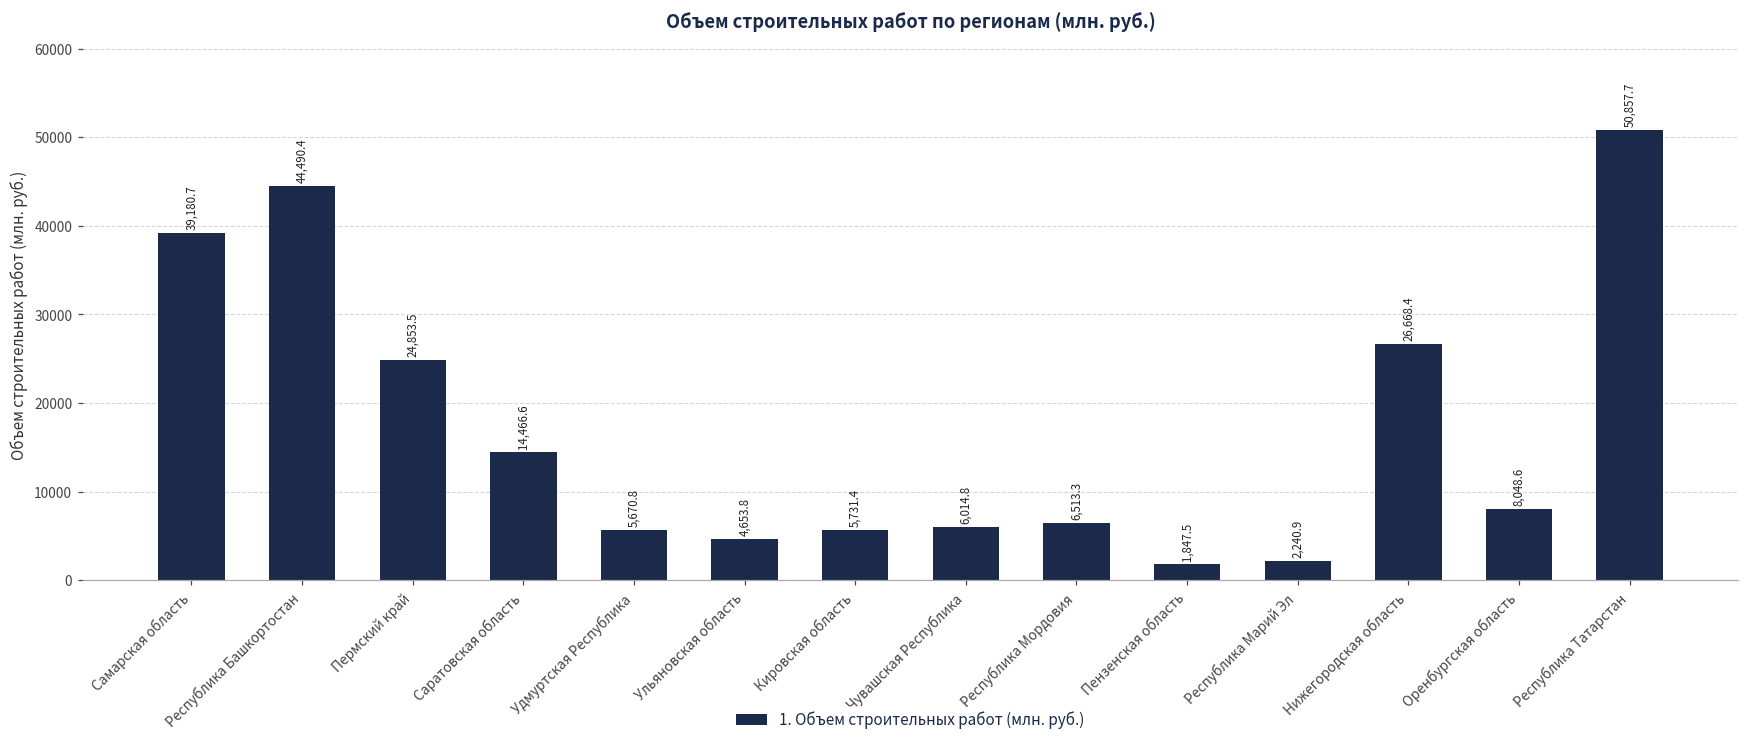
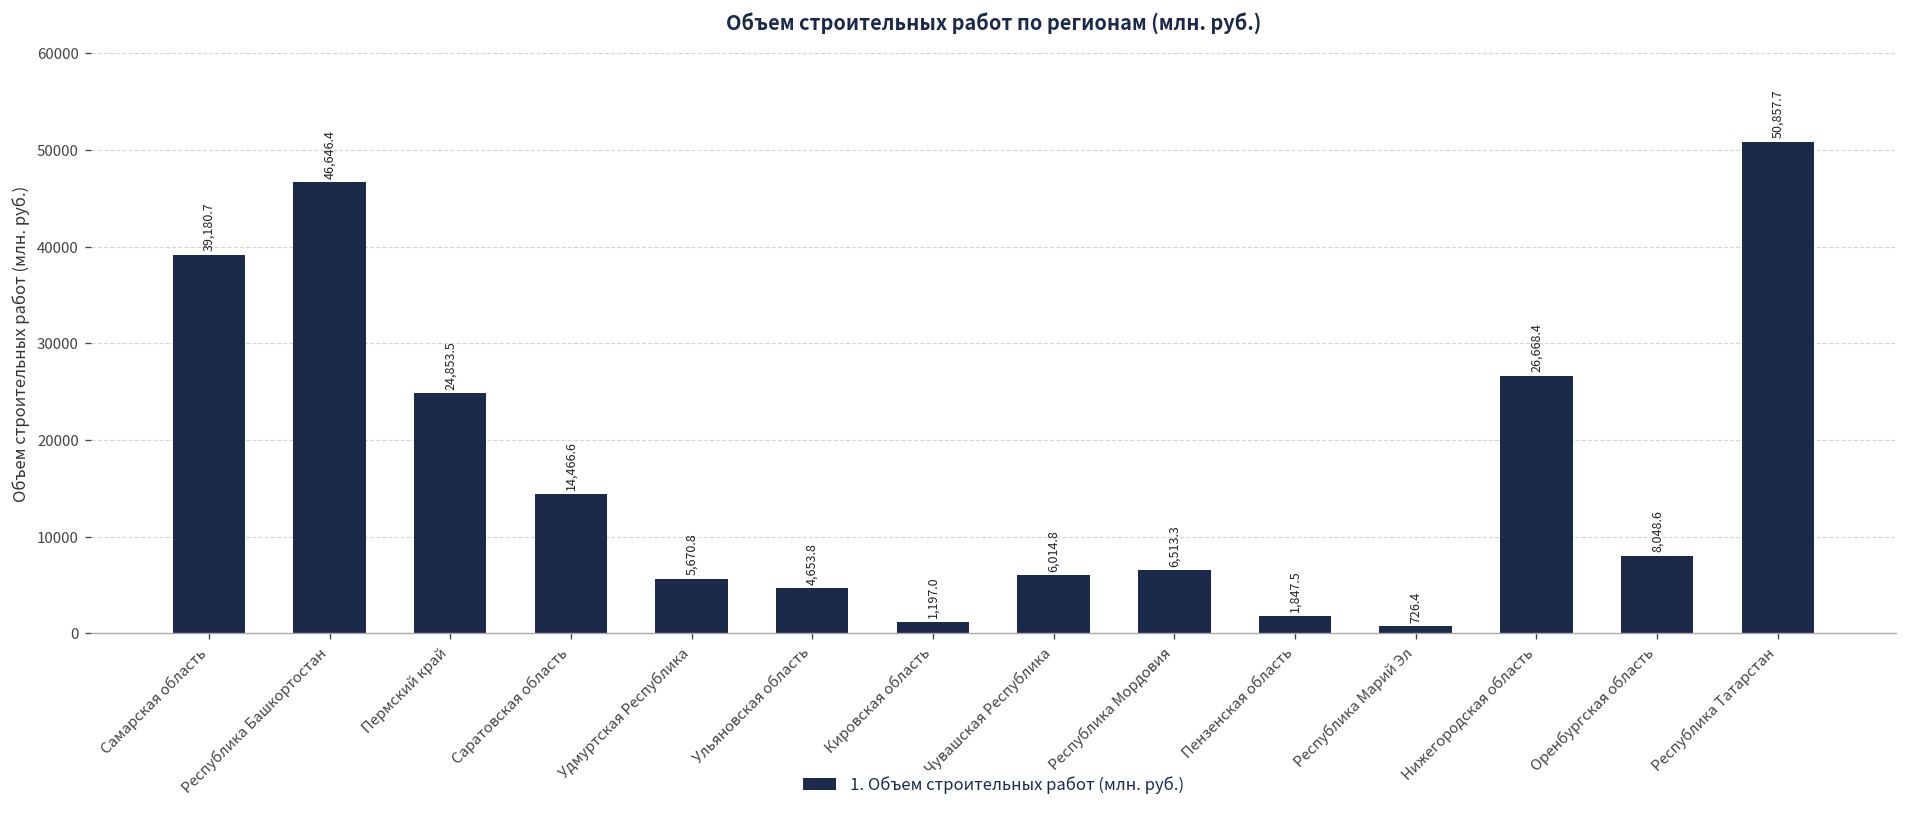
  {
    "Самарская область": "39,180.7",
-   "Республика Башкортостан": "44,490.4",
+   "Республика Башкортостан": "46,646.4",
    "Пермский край": "24,853.5",
    "Саратовская область": "14,466.6",
    "Удмуртская Республика": "5,670.8",
    "Ульяновская область": "4,653.8",
-   "Кировская область": "5,731.4",
+   "Кировская область": "1,197.0",
    "Чувашская Республика": "6,014.8",
    "Республика Мордовия": "6,513.3",
    "Пензенская область": "1,847.5",
-   "Республика Марий Эл": "2,240.9",
+   "Республика Марий Эл": "726.4",
    "Нижегородская область": "26,668.4",
    "Оренбургская область": "8,048.6",
    "Республика Татарстан": "50,857.7"
  }
